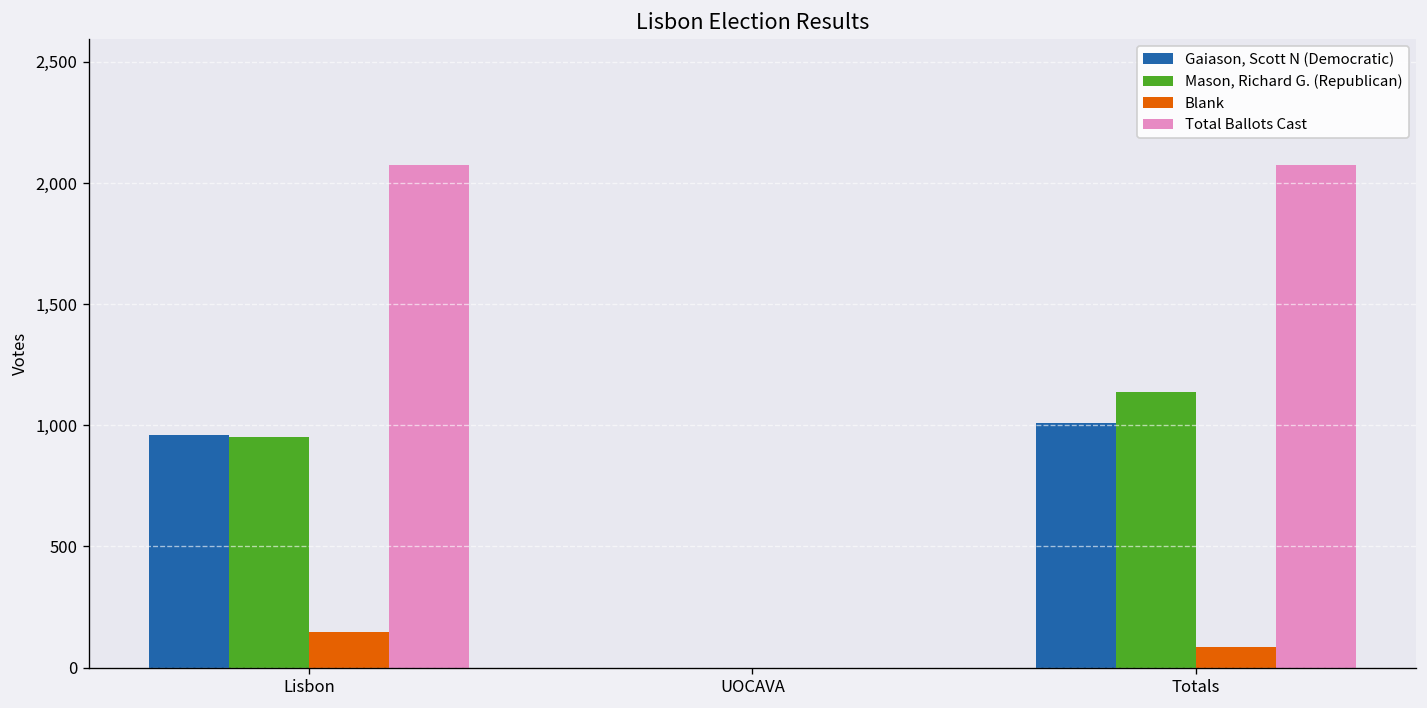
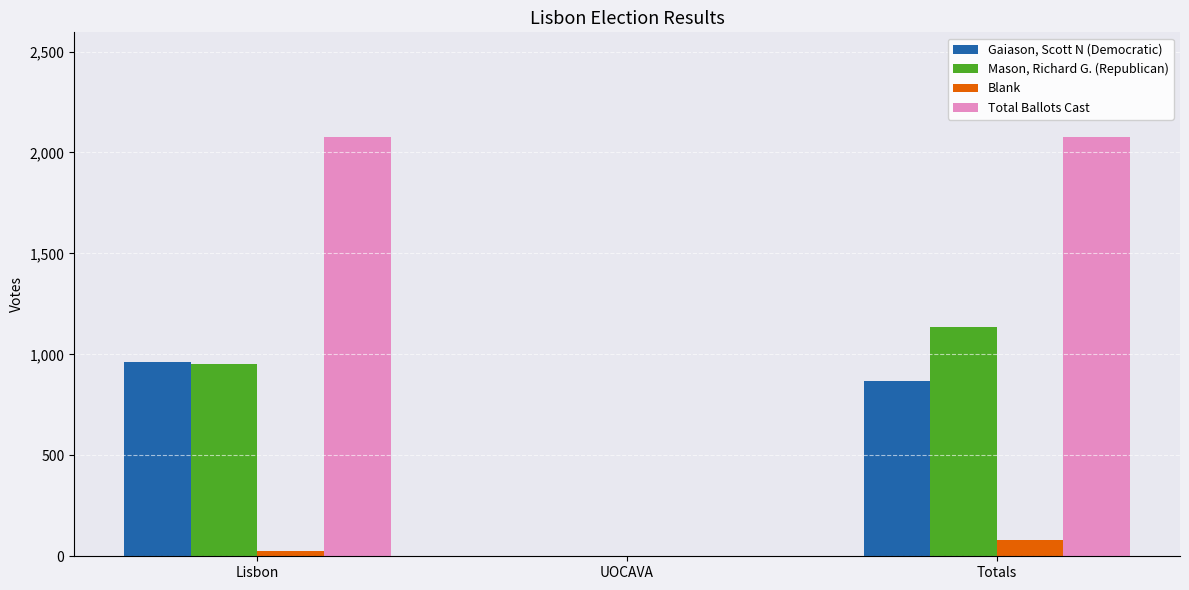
  {
    "Gaiason, Scott N (Democratic)": {
      "Lisbon": "960",
      "UOCAVA": "0",
-     "Totals": "1,010"
+     "Totals": "870"
    },
    "Mason, Richard G. (Republican)": {
      "Lisbon": "950",
      "UOCAVA": "0",
      "Totals": "1,140"
    },
    "Blank": {
-     "Lisbon": "150",
+     "Lisbon": "30",
      "UOCAVA": "0",
      "Totals": "80"
    },
    "Total Ballots Cast": {
      "Lisbon": "2,080",
      "UOCAVA": "0",
      "Totals": "2,080"
    }
  }
